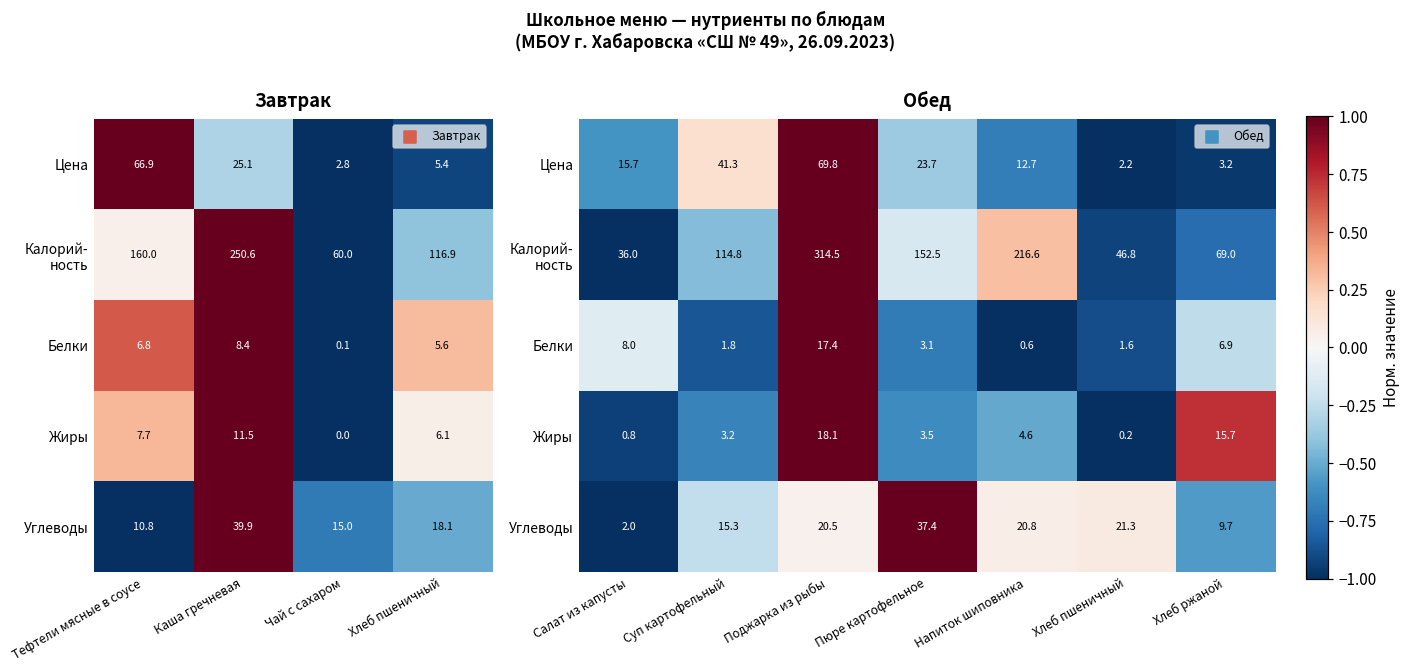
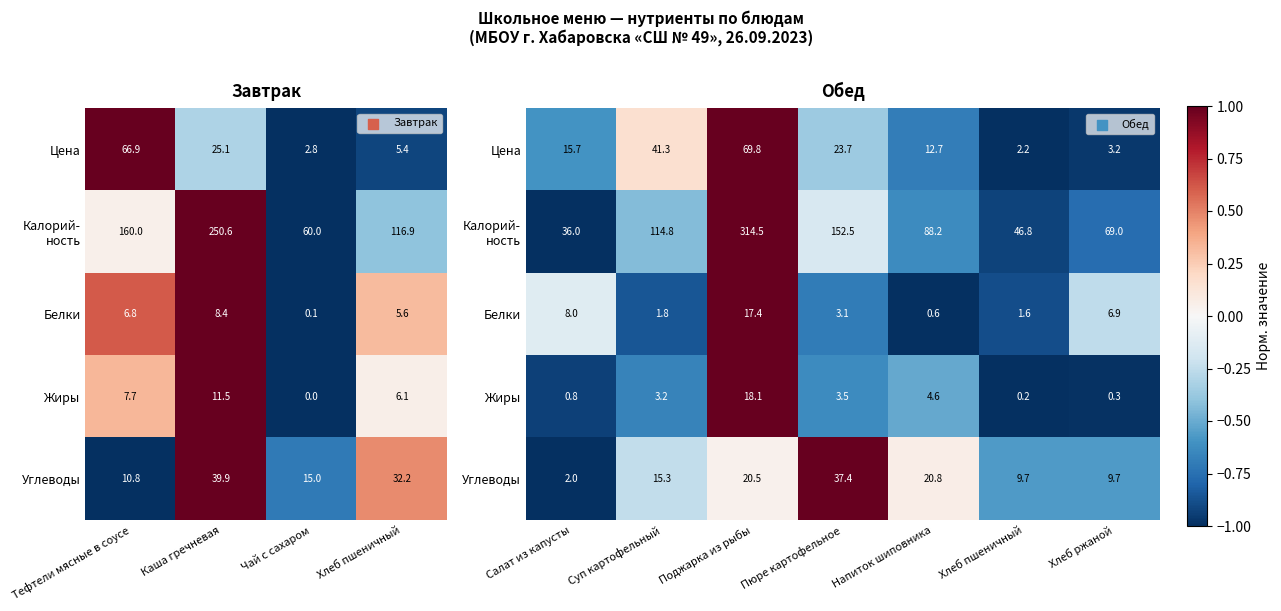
  {
    "Завтрак": {
      "Цена": {
        "Тефтели мясные в соусе": 66.9,
        "Каша гречневая": 25.1,
        "Чай с сахаром": 2.8,
        "Хлеб пшеничный": 5.4
      },
      "Калорий- ность": {
        "Тефтели мясные в соусе": 160.0,
        "Каша гречневая": 250.6,
        "Чай с сахаром": 60.0,
        "Хлеб пшеничный": 116.9
      },
      "Белки": {
        "Тефтели мясные в соусе": 6.8,
        "Каша гречневая": 8.4,
        "Чай с сахаром": 0.1,
        "Хлеб пшеничный": 5.6
      },
      "Жиры": {
        "Тефтели мясные в соусе": 7.7,
        "Каша гречневая": 11.5,
        "Чай с сахаром": 0.0,
        "Хлеб пшеничный": 6.1
      },
      "Углеводы": {
        "Тефтели мясные в соусе": 10.8,
        "Каша гречневая": 39.9,
        "Чай с сахаром": 15.0,
-       "Хлеб пшеничный": 18.1
+       "Хлеб пшеничный": 32.2
      }
    },
    "Обед": {
      "Цена": {
        "Салат из капусты": 15.7,
        "Суп картофельный": 41.3,
        "Поджарка из рыбы": 69.8,
        "Пюре картофельное": 23.7,
        "Напиток шиповника": 12.7,
        "Хлеб пшеничный": 2.2,
        "Хлеб ржаной": 3.2
      },
      "Калорий- ность": {
        "Салат из капусты": 36.0,
        "Суп картофельный": 114.8,
        "Поджарка из рыбы": 314.5,
        "Пюре картофельное": 152.5,
-       "Напиток шиповника": 216.6,
+       "Напиток шиповника": 88.2,
        "Хлеб пшеничный": 46.8,
        "Хлеб ржаной": 69.0
      },
      "Белки": {
        "Салат из капусты": 8.0,
        "Суп картофельный": 1.8,
        "Поджарка из рыбы": 17.4,
        "Пюре картофельное": 3.1,
        "Напиток шиповника": 0.6,
        "Хлеб пшеничный": 1.6,
        "Хлеб ржаной": 6.9
      },
      "Жиры": {
        "Салат из капусты": 0.8,
        "Суп картофельный": 3.2,
        "Поджарка из рыбы": 18.1,
        "Пюре картофельное": 3.5,
        "Напиток шиповника": 4.6,
        "Хлеб пшеничный": 0.2,
-       "Хлеб ржаной": 15.7
+       "Хлеб ржаной": 0.3
      },
      "Углеводы": {
        "Салат из капусты": 2.0,
        "Суп картофельный": 15.3,
        "Поджарка из рыбы": 20.5,
        "Пюре картофельное": 37.4,
        "Напиток шиповника": 20.8,
-       "Хлеб пшеничный": 21.3,
+       "Хлеб пшеничный": 9.7,
        "Хлеб ржаной": 9.7
      }
    }
  }
